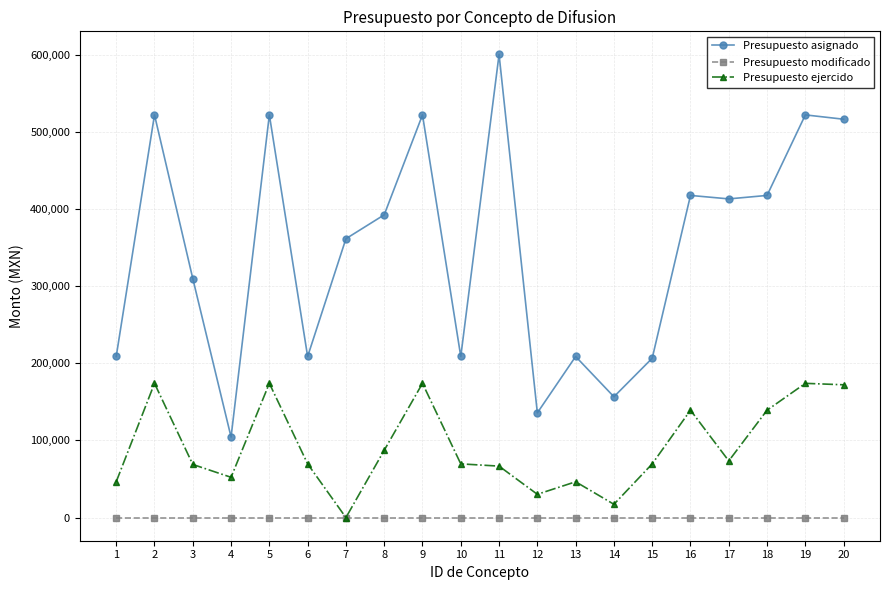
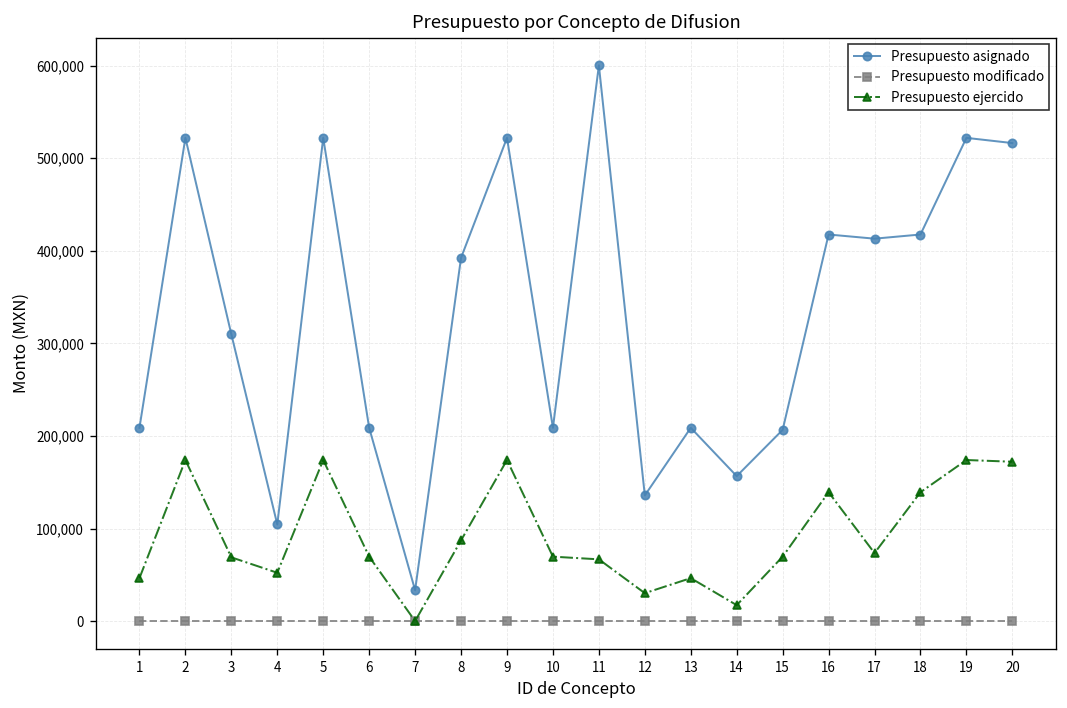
  {
    "Presupuesto asignado": {
      "1": "210,000",
      "2": "520,000",
      "3": "310,000",
      "4": "100,000",
      "5": "520,000",
      "6": "210,000",
-     "7": "360,000",
+     "7": "30,000",
      "8": "390,000",
      "9": "520,000",
      "10": "210,000",
      "11": "600,000",
      "12": "140,000",
      "13": "210,000",
      "14": "160,000",
      "15": "210,000",
      "16": "420,000",
      "17": "410,000",
      "18": "420,000",
      "19": "520,000",
      "20": "520,000"
    },
    "Presupuesto modificado": {
      "1": "0",
      "2": "0",
      "3": "0",
      "4": "0",
      "5": "0",
      "6": "0",
      "8": "0",
      "9": "0",
      "10": "0",
      "11": "0",
      "12": "0",
      "13": "0",
      "14": "0",
      "15": "0",
      "16": "0",
      "17": "0",
      "18": "0",
      "19": "0",
      "20": "0"
    },
    "Presupuesto ejercido": {
      "1": "50,000",
      "2": "170,000",
      "3": "70,000",
      "4": "50,000",
      "5": "170,000",
      "6": "70,000",
      "8": "90,000",
      "9": "170,000",
      "10": "70,000",
      "11": "70,000",
      "12": "30,000",
      "13": "50,000",
      "14": "20,000",
      "15": "70,000",
      "16": "140,000",
      "17": "70,000",
      "18": "140,000",
      "19": "170,000",
      "20": "170,000"
    }
  }
